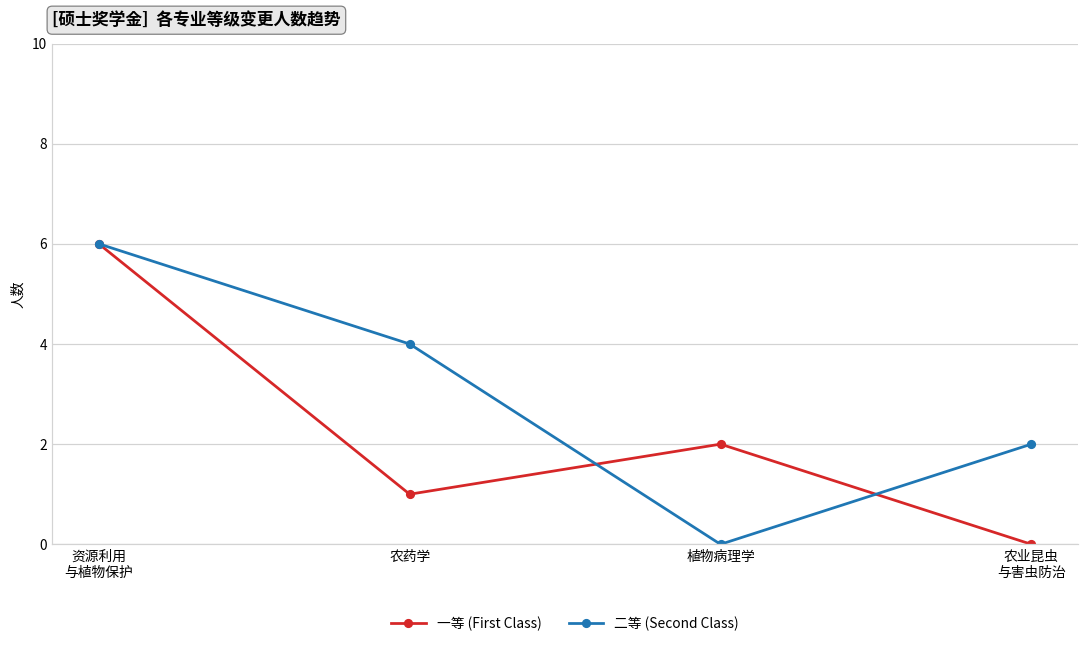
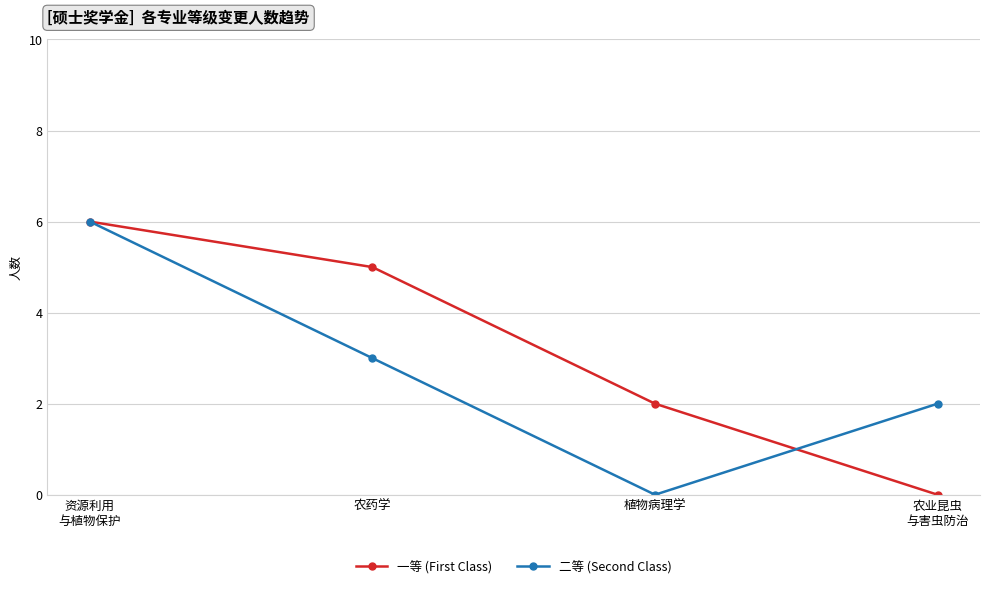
  {
    "一等 (First Class)": {
-     "农药学": 1,
+     "农药学": 5,
      "植物病理学": 2,
      "农业昆虫 与害虫防治": 0
    },
    "二等 (Second Class)": {
-     "农药学": 4,
+     "农药学": 3,
      "植物病理学": 0,
      "农业昆虫 与害虫防治": 2
    }
  }
